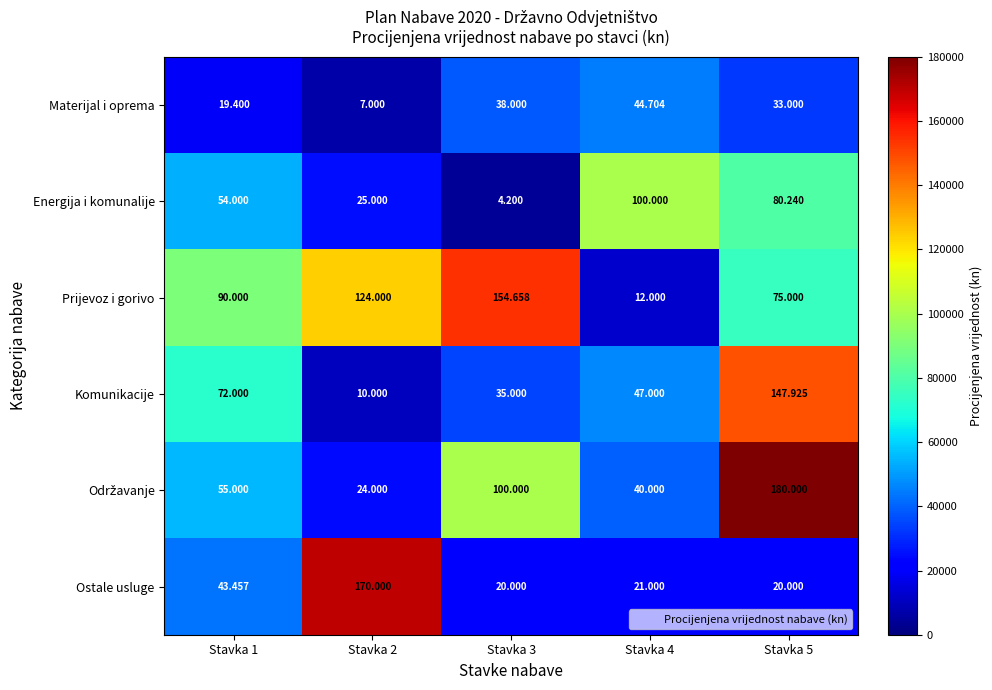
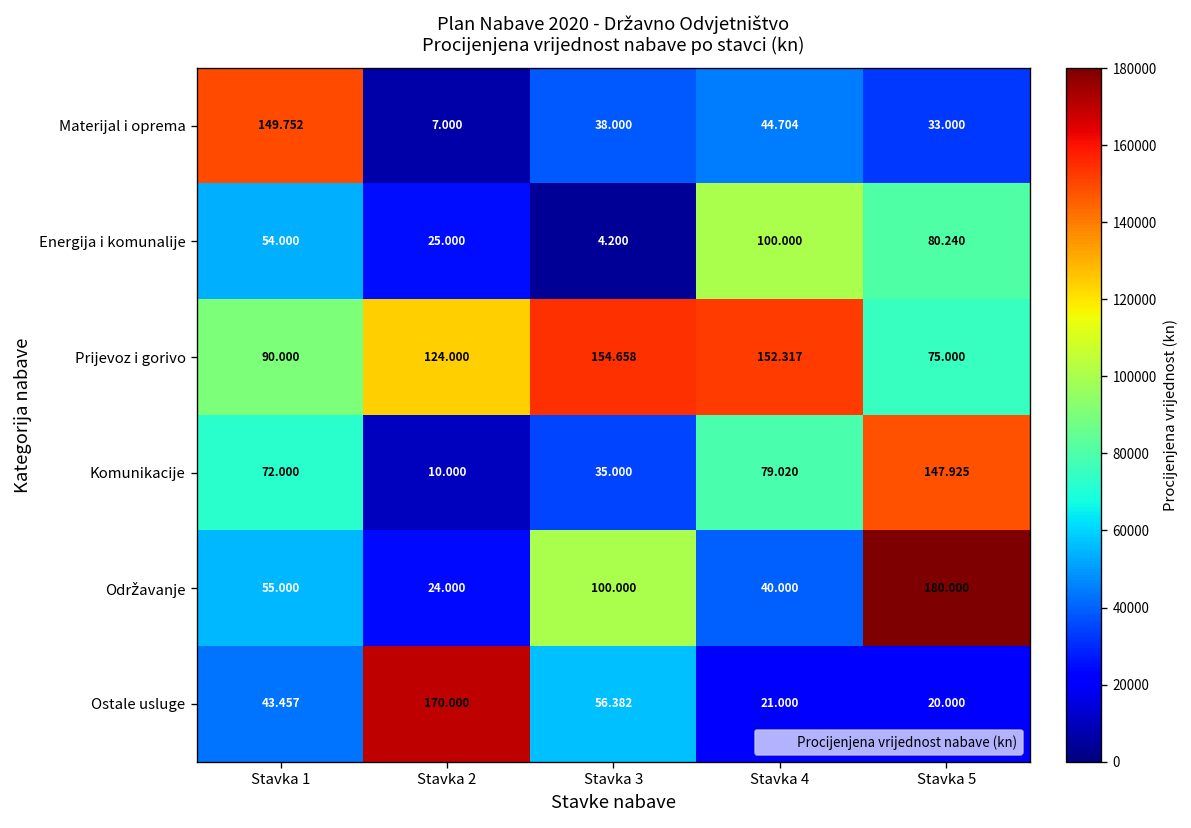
  {
    "Materijal i oprema": {
-     "Stavka 1": 19.400,
+     "Stavka 1": 149.752,
      "Stavka 2": 7.000,
      "Stavka 3": 38.000,
      "Stavka 4": 44.704,
      "Stavka 5": 33.000
    },
    "Energija i komunalije": {
      "Stavka 1": 54.000,
      "Stavka 2": 25.000,
      "Stavka 3": 4.200,
      "Stavka 4": 100.000,
      "Stavka 5": 80.240
    },
    "Prijevoz i gorivo": {
      "Stavka 1": 90.000,
      "Stavka 2": 124.000,
      "Stavka 3": 154.658,
-     "Stavka 4": 12.000,
+     "Stavka 4": 152.317,
      "Stavka 5": 75.000
    },
    "Komunikacije": {
      "Stavka 1": 72.000,
      "Stavka 2": 10.000,
      "Stavka 3": 35.000,
-     "Stavka 4": 47.000,
+     "Stavka 4": 79.020,
      "Stavka 5": 147.925
    },
    "Održavanje": {
      "Stavka 1": 55.000,
      "Stavka 2": 24.000,
      "Stavka 3": 100.000,
      "Stavka 4": 40.000,
      "Stavka 5": 180.000
    },
    "Ostale usluge": {
      "Stavka 1": 43.457,
      "Stavka 2": 170.000,
-     "Stavka 3": 20.000,
+     "Stavka 3": 56.382,
      "Stavka 4": 21.000,
      "Stavka 5": 20.000
    }
  }
